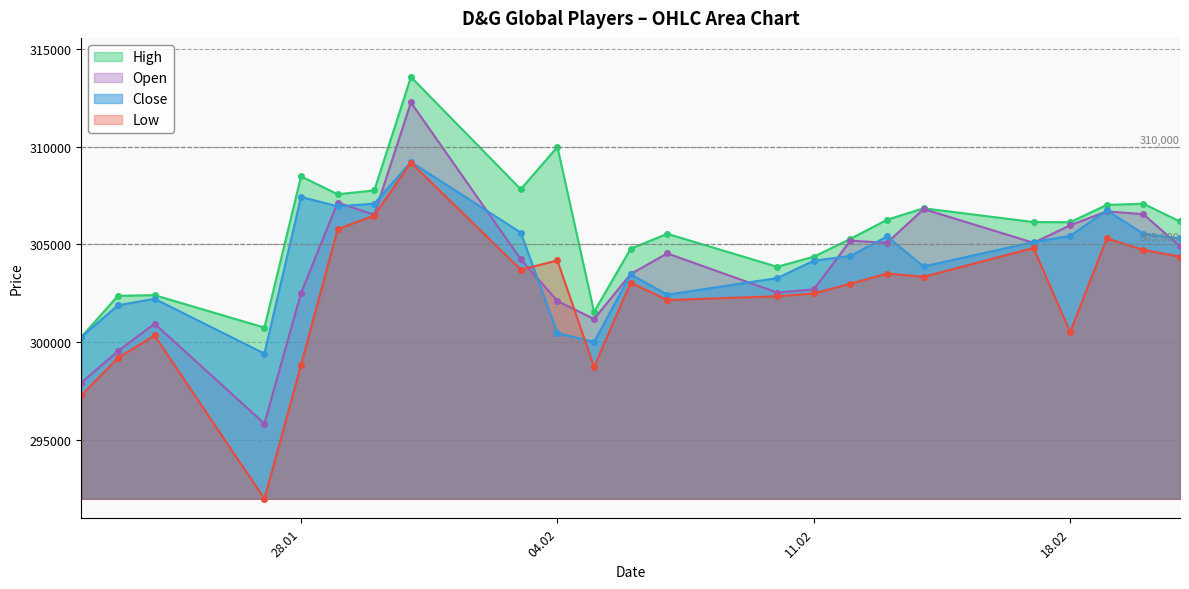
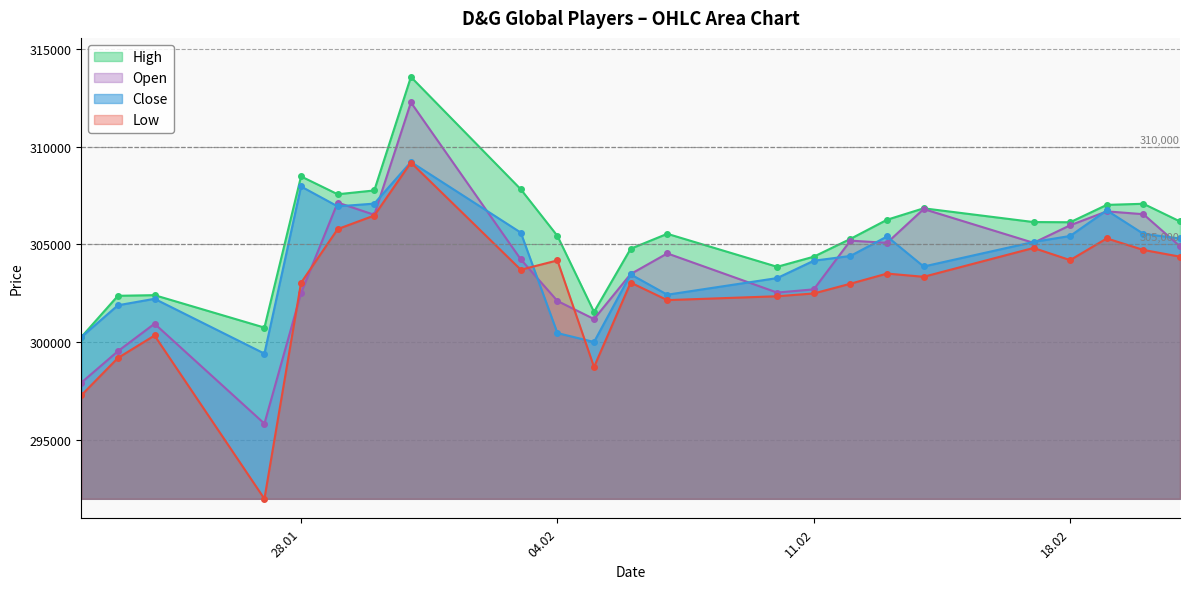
  {
    "High": {
      "28.01": 308500,
-     "04.02": 310000,
+     "04.02": 305400,
      "11.02": 304400,
      "18.02": 306100
    },
    "Open": {
      "28.01": 302500,
      "04.02": 302100,
      "11.02": 302700,
      "18.02": 306000
    },
    "Close": {
-     "28.01": 307400,
+     "28.01": 308000,
      "04.02": 300500,
      "11.02": 304200,
      "18.02": 305400
    },
    "Low": {
-     "28.01": 298800,
+     "28.01": 303000,
      "04.02": 304200,
      "11.02": 302500,
-     "18.02": 300500
+     "18.02": 304200
    }
  }
